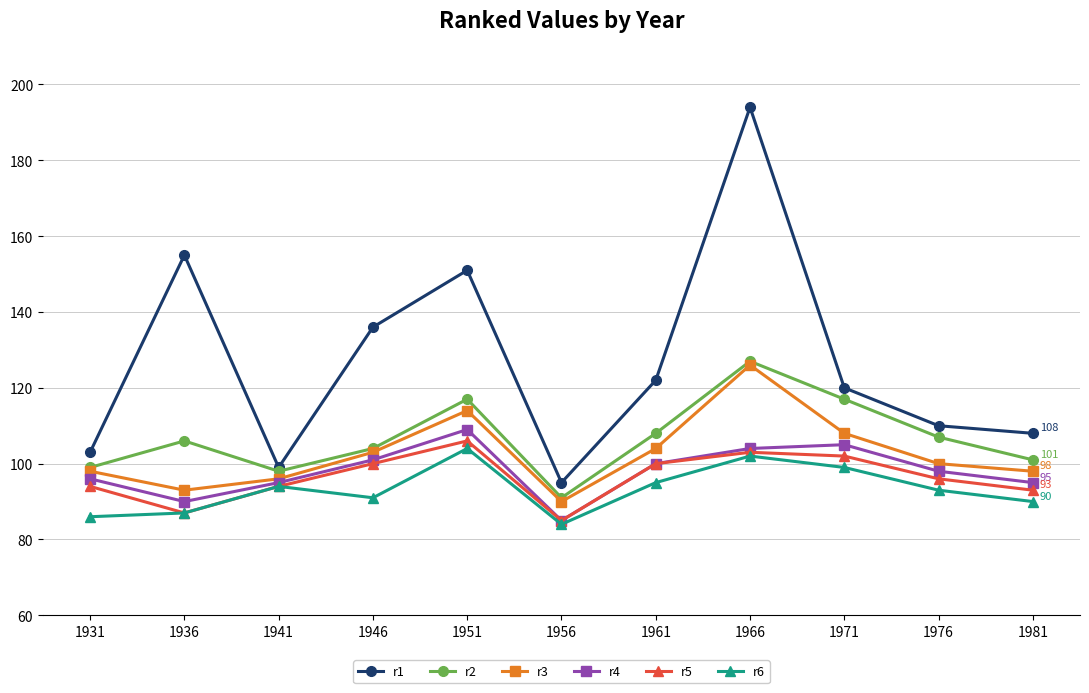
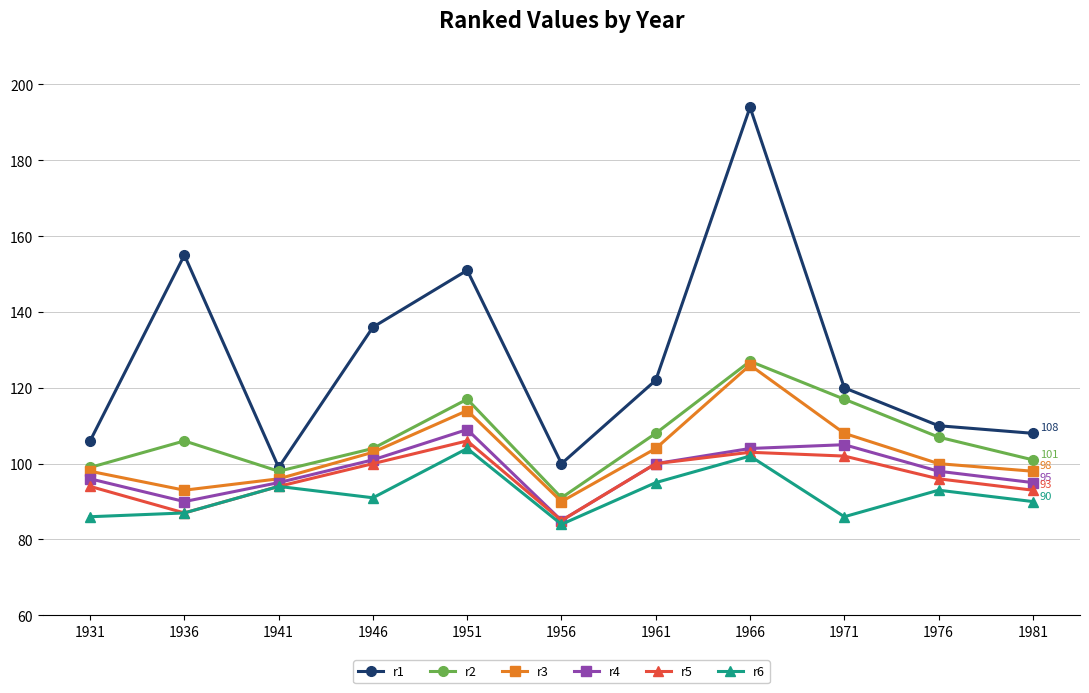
  {
    "r1": {
-     "1931": 103,
+     "1931": 106,
      "1936": 155,
      "1941": 99,
      "1946": 136,
      "1951": 151,
-     "1956": 95,
+     "1956": 100,
      "1961": 122,
      "1966": 194,
      "1971": 120,
      "1976": 110
    },
    "r2": {
      "1981": 101
    },
    "r4": {
      "1931": 96,
      "1936": 90,
      "1941": 95,
      "1946": 101,
      "1951": 109,
      "1966": 104,
      "1971": 105,
      "1976": 98
    },
    "r6": {
      "1931": 86,
      "1946": 91,
      "1951": 104,
      "1956": 84,
      "1961": 95,
      "1966": 102,
-     "1971": 99,
+     "1971": 86,
      "1976": 93
    }
  }
